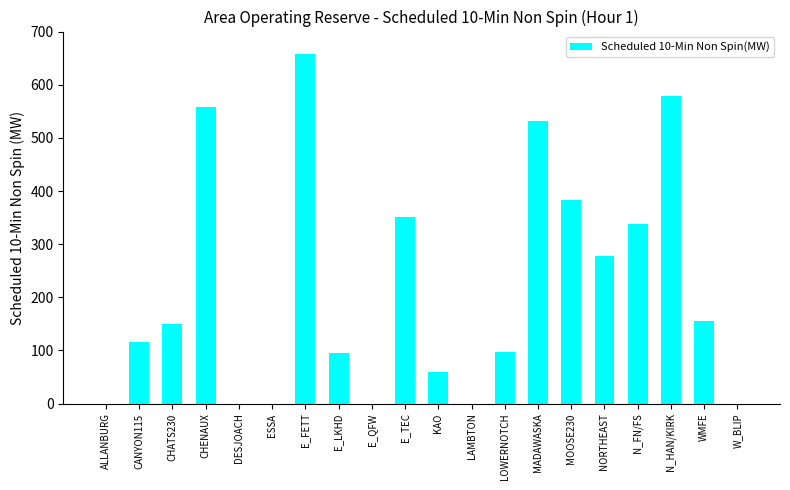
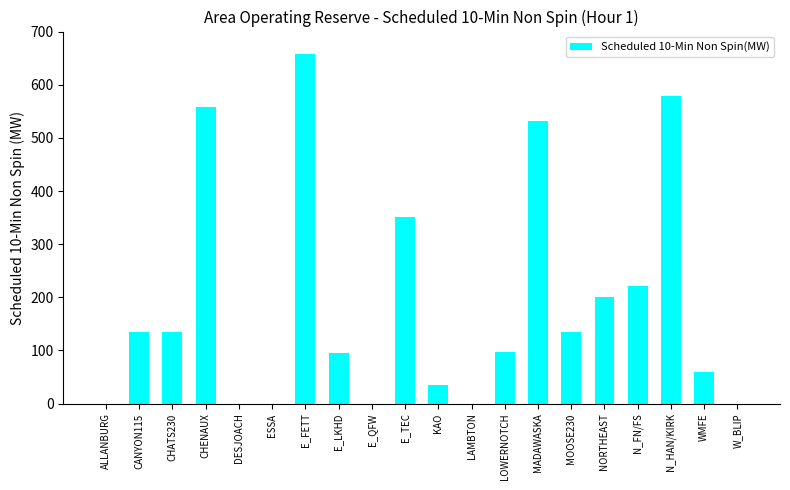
  {
    "ALLANBURG": 0,
-   "CANYON115": 120,
-   "CHATS230": 150,
+   "CANYON115": 140,
+   "CHATS230": 130,
    "CHENAUX": 560,
    "DESJOACH": 0,
    "ESSA": 0,
    "E_FETT": 660,
    "E_LKHD": 100,
    "E_QFW": 0,
    "E_TEC": 350,
-   "KAO": 60,
+   "KAO": 40,
    "LAMBTON": 0,
    "LOWERNOTCH": 100,
    "MADAWASKA": 530,
-   "MOOSE230": 380,
-   "NORTHEAST": 280,
-   "N_FN/FS": 340,
+   "MOOSE230": 140,
+   "NORTHEAST": 200,
+   "N_FN/FS": 220,
    "N_HAN/KIRK": 580,
-   "WMFE": 160,
+   "WMFE": 60,
    "W_BLIP": 0
  }
